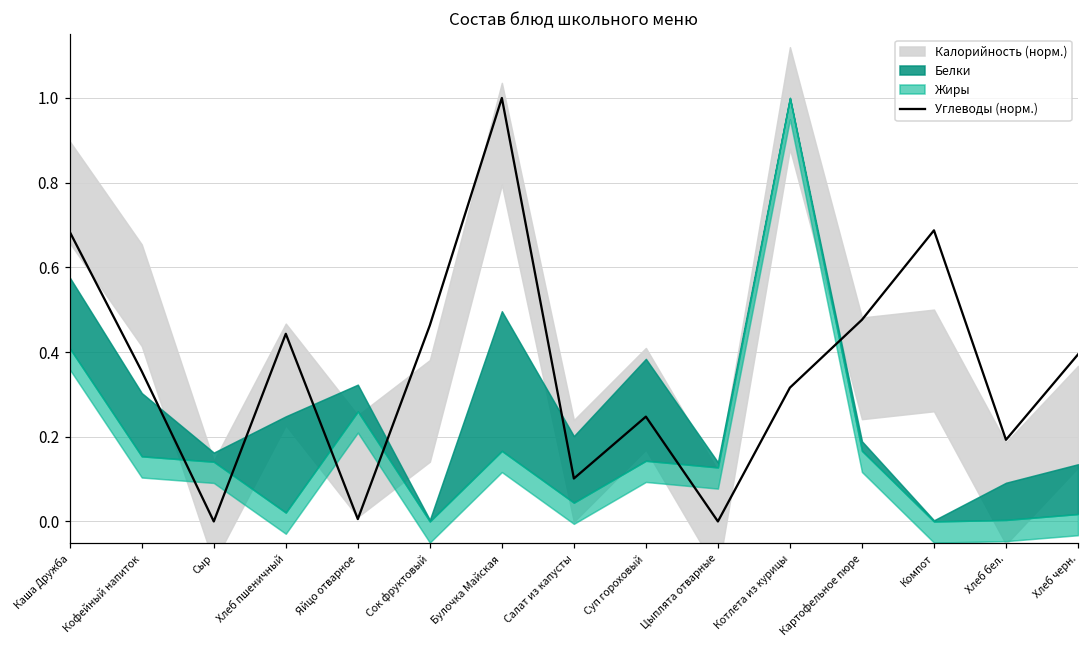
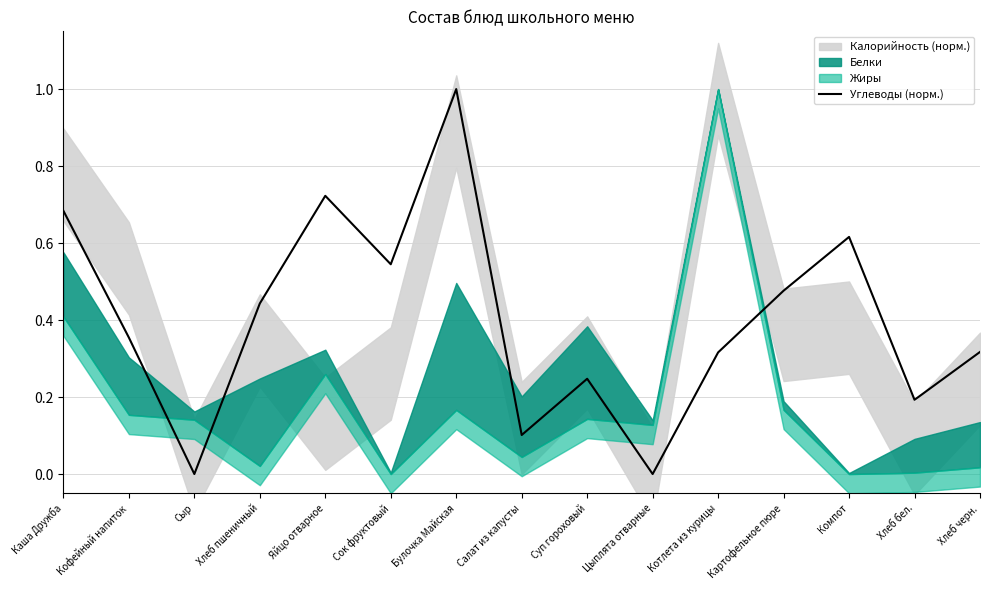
  {
    "Углеводы (норм.)": {
      "Каша Дружба": 0.68,
      "Кофейный напиток": 0.35,
      "Сыр": 0.00,
      "Хлеб пшеничный": 0.44,
-     "Яйцо отварное": 0.01,
-     "Сок фруктовый": 0.46,
+     "Яйцо отварное": 0.72,
+     "Сок фруктовый": 0.54,
      "Булочка Майская": 1.00,
      "Салат из капусты": 0.10,
      "Суп гороховый": 0.25,
      "Цыплята отварные": 0.00,
      "Котлета из курицы": 0.32,
-     "Компот": 0.69,
-     "Хлеб черн.": 0.39
+     "Компот": 0.62,
+     "Хлеб черн.": 0.32
    }
  }
